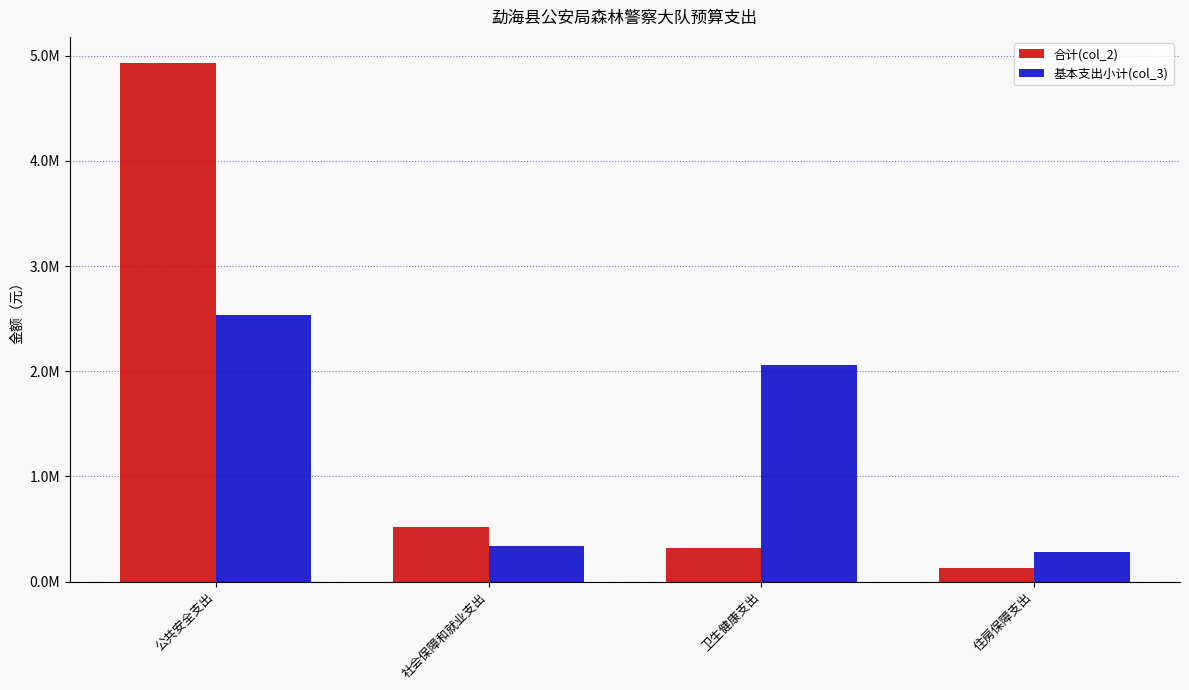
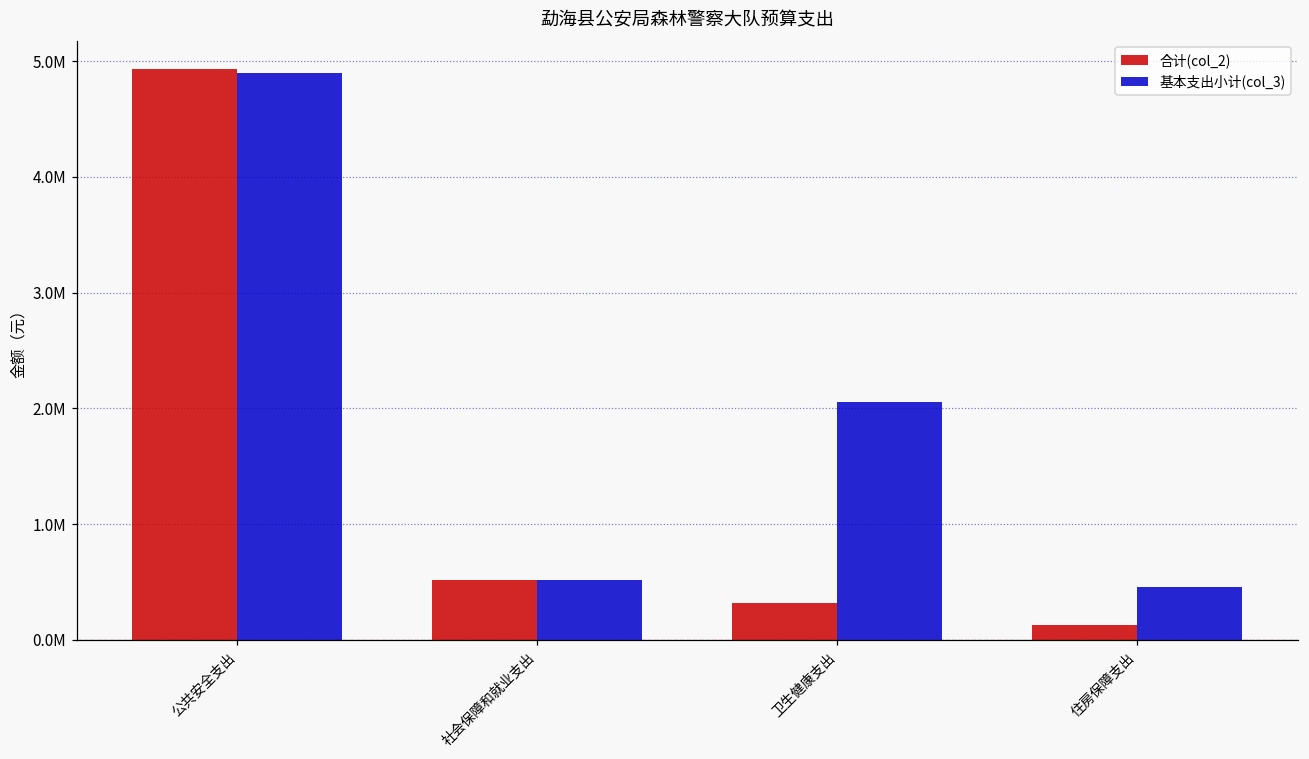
  {
    "合计(col_2)": {
      "公共安全支出": 4930000,
      "社会保障和就业支出": 520000,
      "卫生健康支出": 320000,
      "住房保障支出": 120000
    },
    "基本支出小计(col_3)": {
-     "公共安全支出": 2530000,
-     "社会保障和就业支出": 340000,
+     "公共安全支出": 4900000,
+     "社会保障和就业支出": 520000,
      "卫生健康支出": 2060000,
-     "住房保障支出": 280000
+     "住房保障支出": 460000
    }
  }
